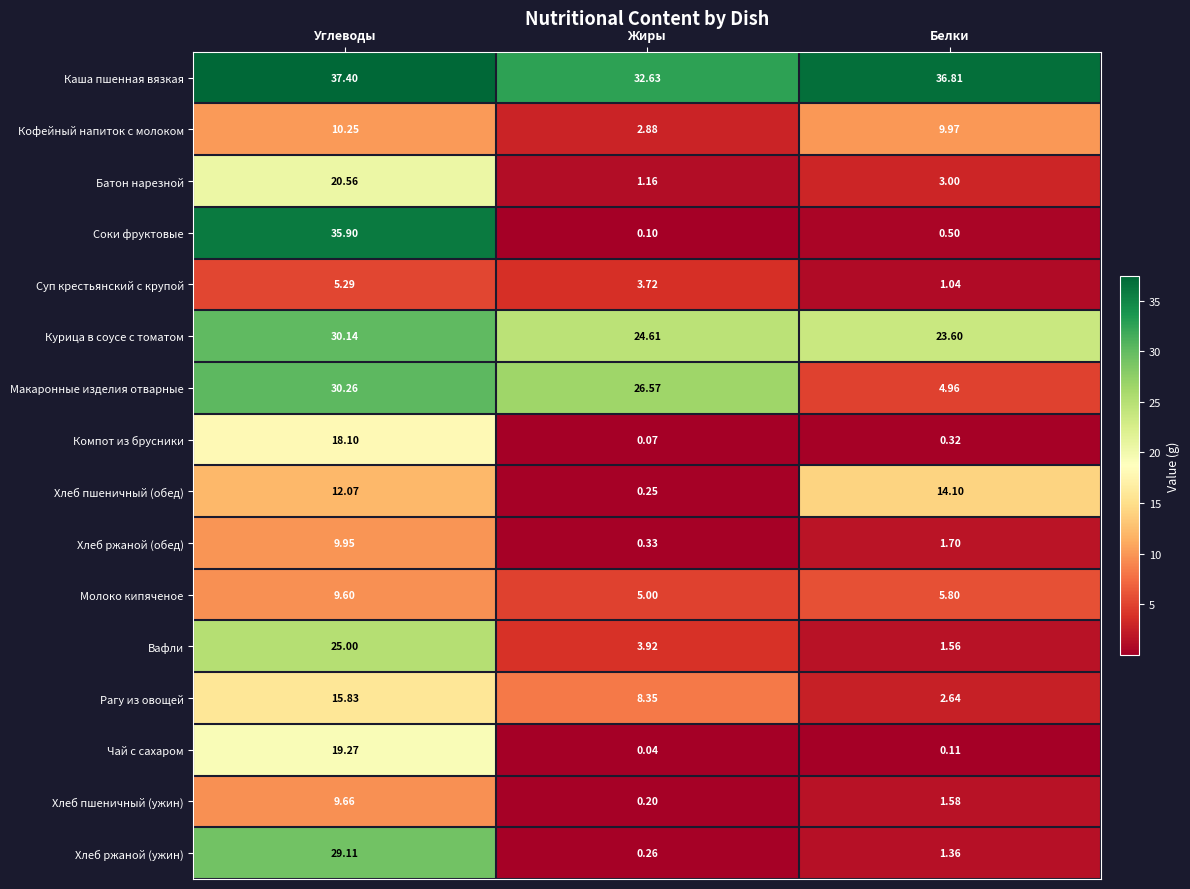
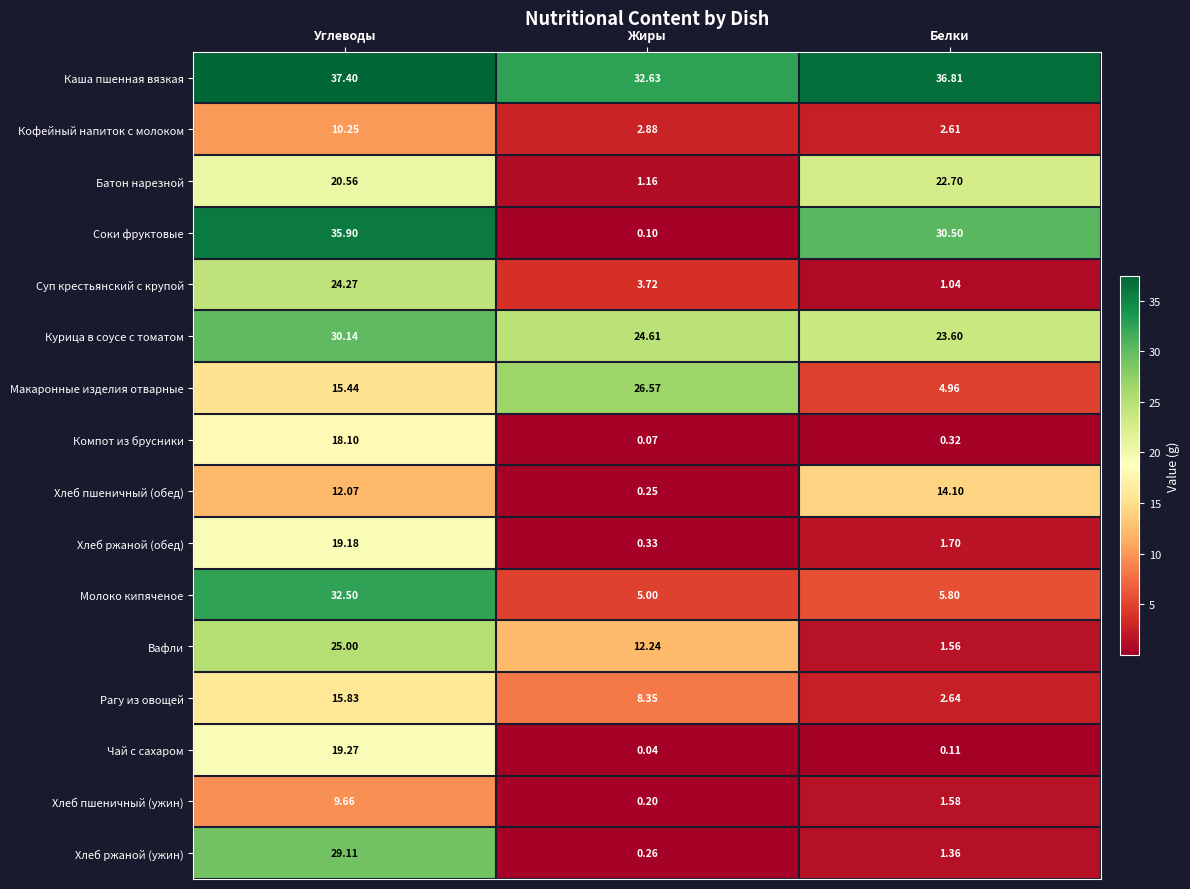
  {
    "Каша пшенная вязкая": {
      "Углеводы": 37.40,
      "Жиры": 32.63,
      "Белки": 36.81
    },
    "Кофейный напиток с молоком": {
      "Углеводы": 10.25,
      "Жиры": 2.88,
-     "Белки": 9.97
+     "Белки": 2.61
    },
    "Батон нарезной": {
      "Углеводы": 20.56,
      "Жиры": 1.16,
-     "Белки": 3.00
+     "Белки": 22.70
    },
    "Соки фруктовые": {
      "Углеводы": 35.90,
      "Жиры": 0.10,
-     "Белки": 0.50
+     "Белки": 30.50
    },
    "Суп крестьянский с крупой": {
-     "Углеводы": 5.29,
+     "Углеводы": 24.27,
      "Жиры": 3.72,
      "Белки": 1.04
    },
    "Курица в соусе с томатом": {
      "Углеводы": 30.14,
      "Жиры": 24.61,
      "Белки": 23.60
    },
    "Макаронные изделия отварные": {
-     "Углеводы": 30.26,
+     "Углеводы": 15.44,
      "Жиры": 26.57,
      "Белки": 4.96
    },
    "Компот из брусники": {
      "Углеводы": 18.10,
      "Жиры": 0.07,
      "Белки": 0.32
    },
    "Хлеб пшеничный (обед)": {
      "Углеводы": 12.07,
      "Жиры": 0.25,
      "Белки": 14.10
    },
    "Хлеб ржаной (обед)": {
-     "Углеводы": 9.95,
+     "Углеводы": 19.18,
      "Жиры": 0.33,
      "Белки": 1.70
    },
    "Молоко кипяченое": {
-     "Углеводы": 9.60,
+     "Углеводы": 32.50,
      "Жиры": 5.00,
      "Белки": 5.80
    },
    "Вафли": {
      "Углеводы": 25.00,
-     "Жиры": 3.92,
+     "Жиры": 12.24,
      "Белки": 1.56
    },
    "Рагу из овощей": {
      "Углеводы": 15.83,
      "Жиры": 8.35,
      "Белки": 2.64
    },
    "Чай с сахаром": {
      "Углеводы": 19.27,
      "Жиры": 0.04,
      "Белки": 0.11
    },
    "Хлеб пшеничный (ужин)": {
      "Углеводы": 9.66,
      "Жиры": 0.20,
      "Белки": 1.58
    },
    "Хлеб ржаной (ужин)": {
      "Углеводы": 29.11,
      "Жиры": 0.26,
      "Белки": 1.36
    }
  }
